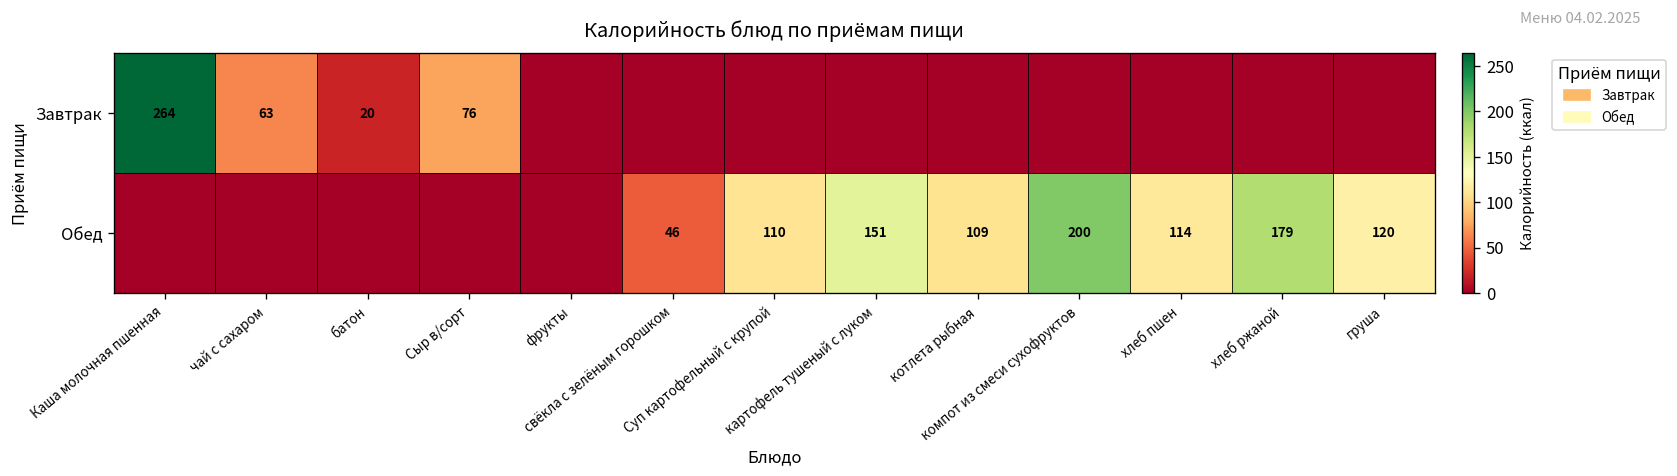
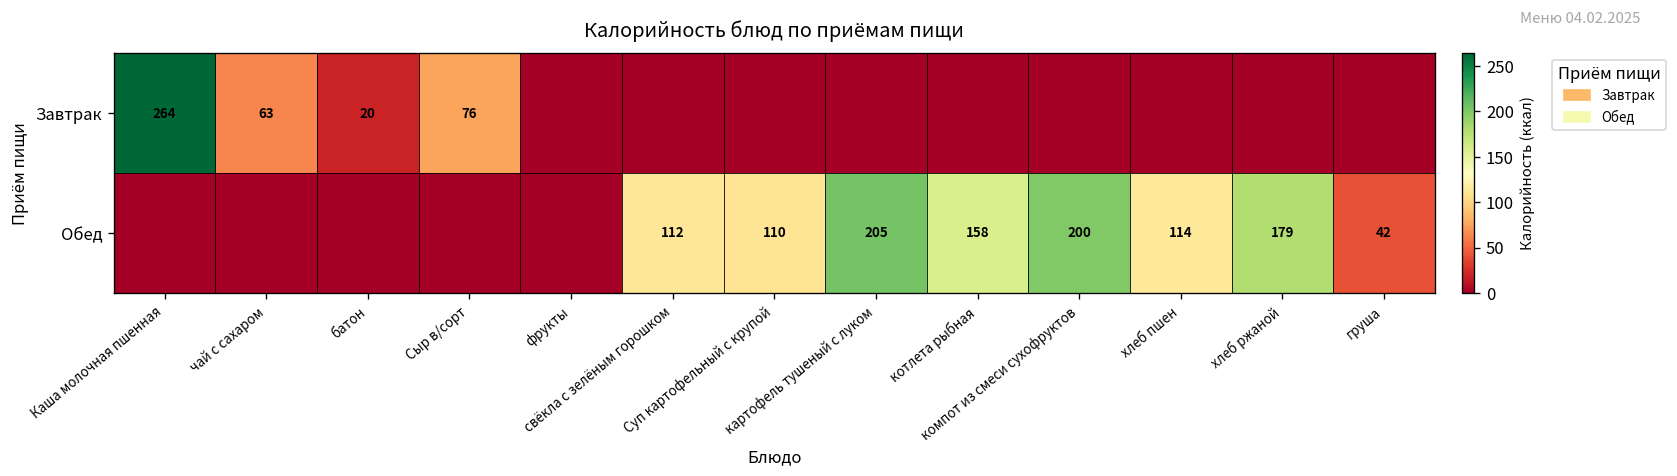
  {
    "Завтрак": {
      "Каша молочная пшенная": 264,
      "чай с сахаром": 63,
      "батон": 20,
      "Сыр в/сорт": 76
    },
    "Обед": {
-     "свёкла с зелёным горошком": 46,
+     "свёкла с зелёным горошком": 112,
      "Суп картофельный с крупой": 110,
-     "картофель тушеный с луком": 151,
-     "котлета рыбная": 109,
+     "картофель тушеный с луком": 205,
+     "котлета рыбная": 158,
      "компот из смеси сухофруктов": 200,
      "хлеб пшен": 114,
      "хлеб ржаной": 179,
-     "груша": 120
+     "груша": 42
    }
  }
